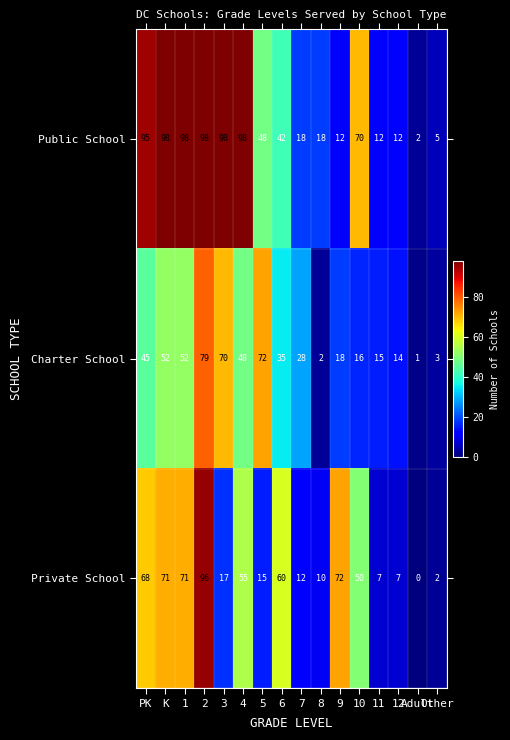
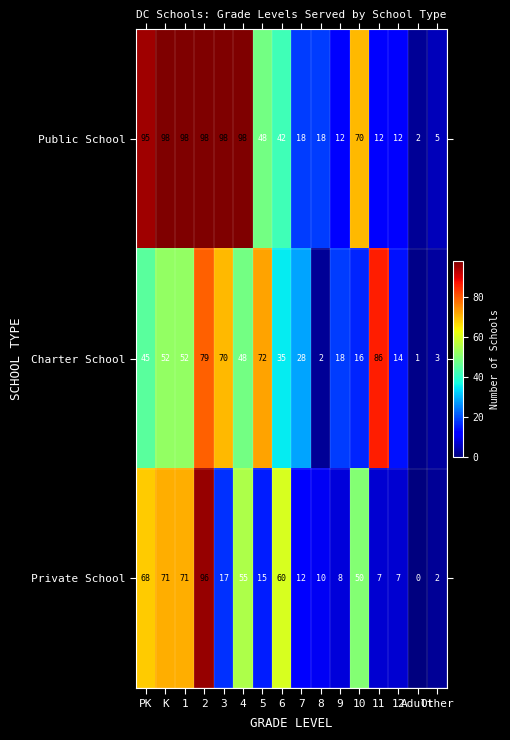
  {
    "Public School": {
      "PK": 95,
      "K": 98,
      "1": 98,
      "2": 98,
      "3": 98,
      "4": 98,
      "5": 48,
      "6": 42,
      "7": 18,
      "8": 18,
      "9": 12,
      "10": 70,
      "11": 12
    },
    "Charter School": {
      "PK": 45,
      "K": 52,
      "1": 52,
      "2": 79,
      "3": 70,
      "4": 48,
      "5": 72,
      "6": 35,
      "7": 28,
      "8": 2,
      "9": 18,
      "10": 16,
-     "11": 15
+     "11": 86
    },
    "Private School": {
      "PK": 68,
      "K": 71,
      "1": 71,
      "2": 96,
      "3": 17,
      "4": 55,
      "5": 15,
      "6": 60,
      "7": 12,
      "8": 10,
-     "9": 72,
+     "9": 8,
      "10": 50,
      "11": 7
    }
  }
